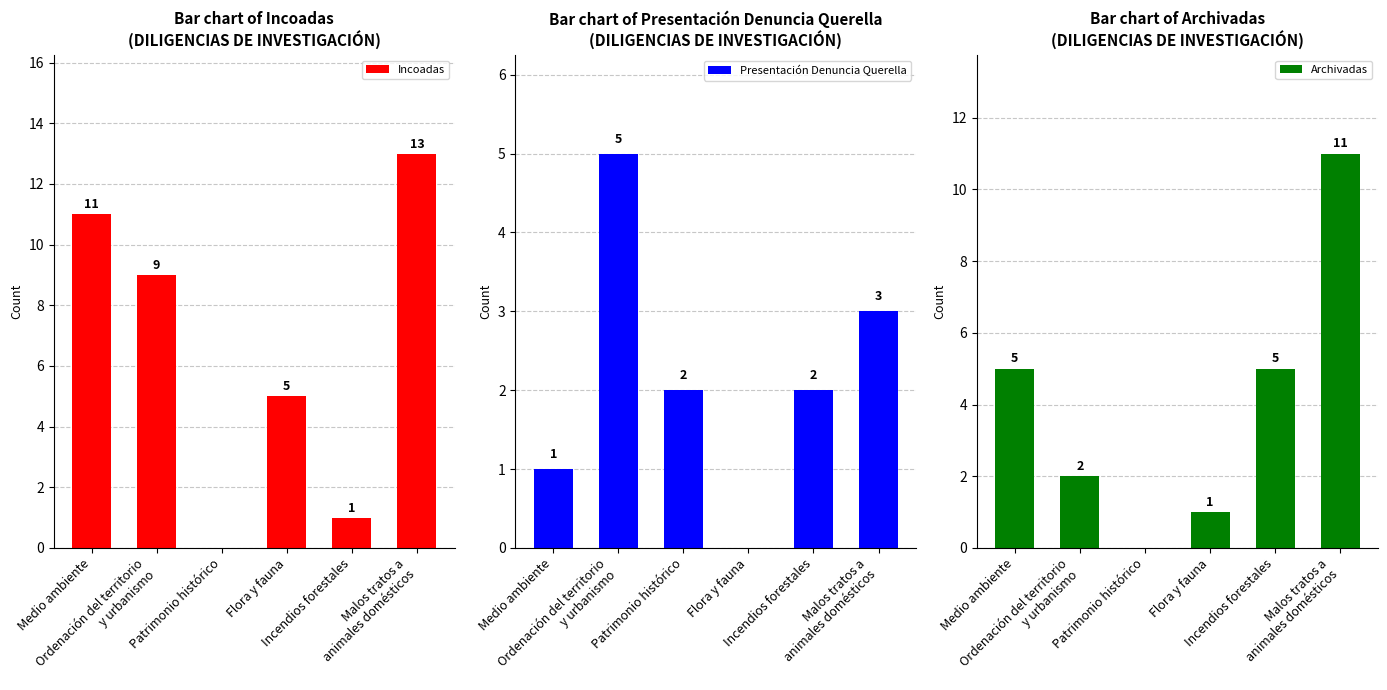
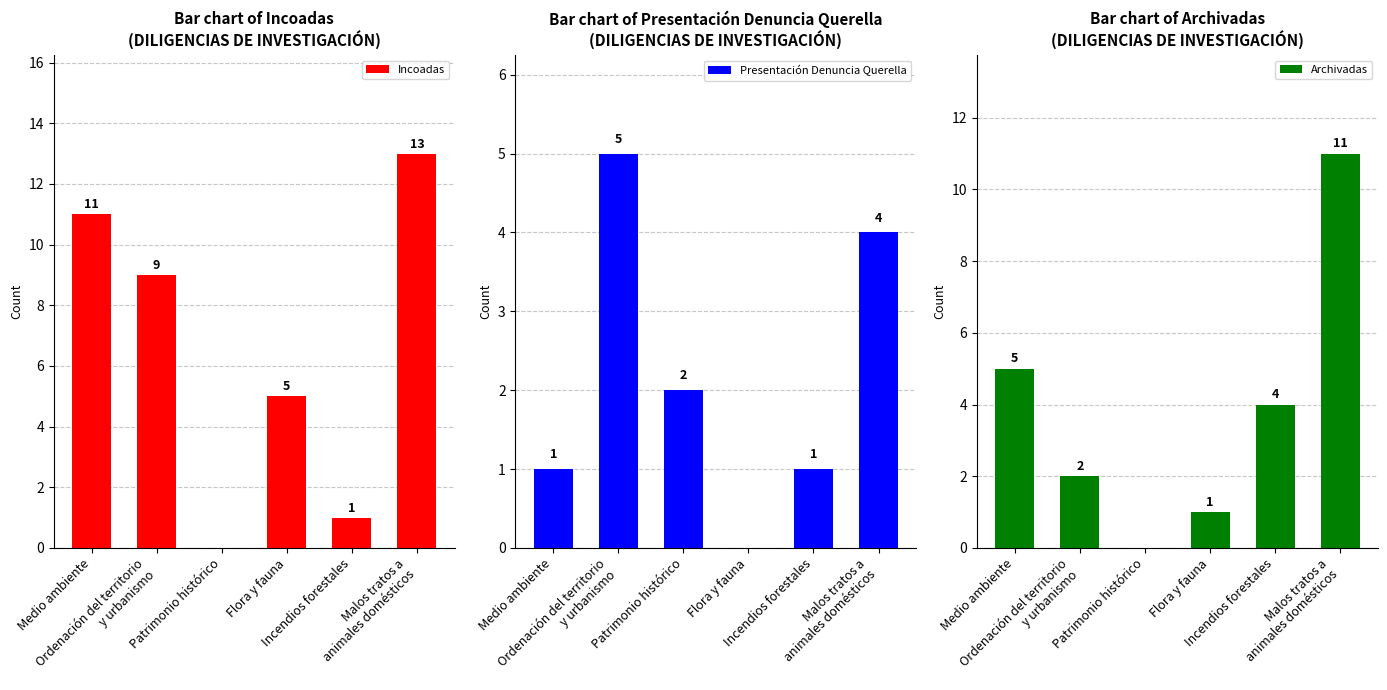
  {
    "Bar chart of Incoadas (DILIGENCIAS DE INVESTIGACIÓN)": {
      "Medio ambiente": 11,
      "Ordenación del territorio y urbanismo": 9,
      "Flora y fauna": 5,
      "Incendios forestales": 1,
      "Malos tratos a animales domésticos": 13
    },
    "Bar chart of Presentación Denuncia Querella (DILIGENCIAS DE INVESTIGACIÓN)": {
      "Medio ambiente": 1,
      "Ordenación del territorio y urbanismo": 5,
      "Patrimonio histórico": 2,
-     "Incendios forestales": 2,
-     "Malos tratos a animales domésticos": 3
+     "Incendios forestales": 1,
+     "Malos tratos a animales domésticos": 4
    },
    "Bar chart of Archivadas (DILIGENCIAS DE INVESTIGACIÓN)": {
      "Medio ambiente": 5,
      "Ordenación del territorio y urbanismo": 2,
      "Flora y fauna": 1,
-     "Incendios forestales": 5,
+     "Incendios forestales": 4,
      "Malos tratos a animales domésticos": 11
    }
  }
